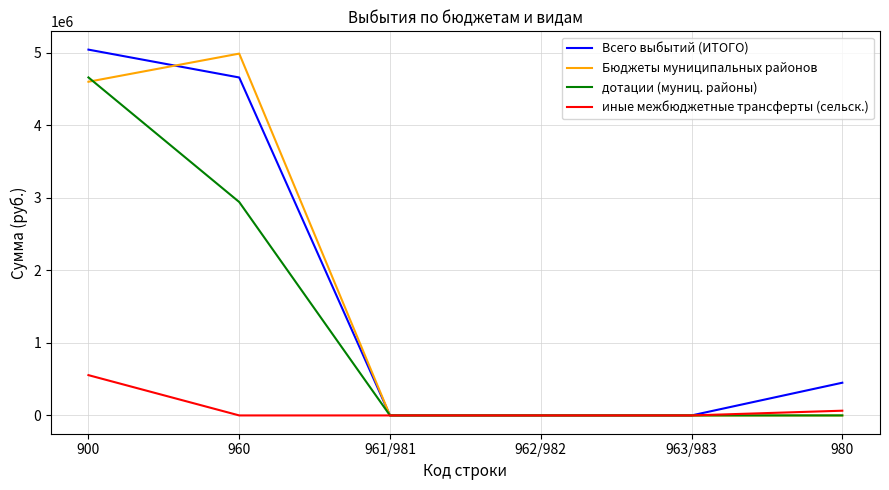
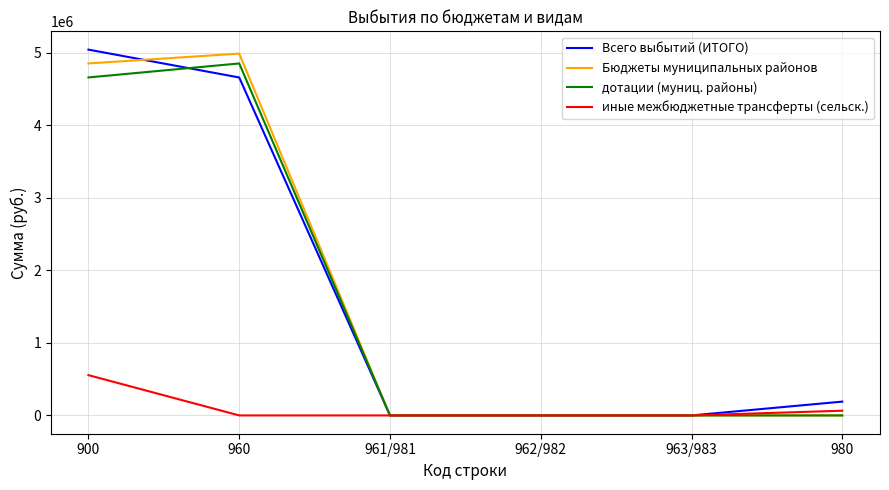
  {
    "Всего выбытий (ИТОГО)": {
      "900": 5000000,
      "960": 4700000,
-     "980": 500000
+     "980": 200000
    },
    "Бюджеты муниципальных районов": {
-     "900": 4600000,
+     "900": 4900000,
      "960": 5000000
    },
    "дотации (муниц. районы)": {
      "900": 4700000,
-     "960": 2900000
+     "960": 4900000
    },
    "иные межбюджетные трансферты (сельск.)": {
      "900": 600000,
      "960": 0,
      "980": 100000
    }
  }
